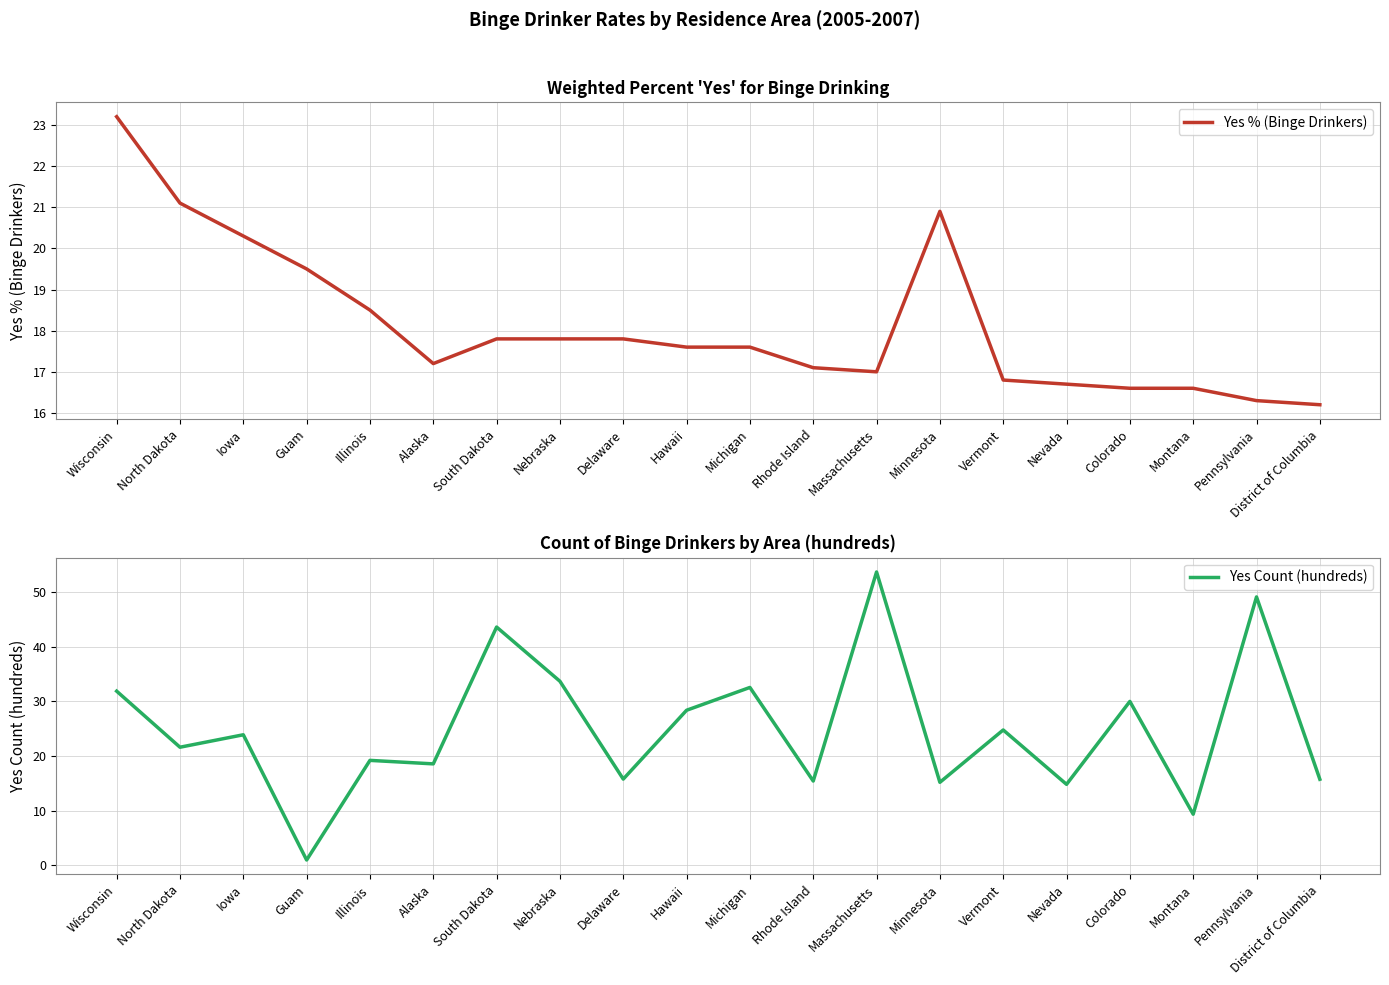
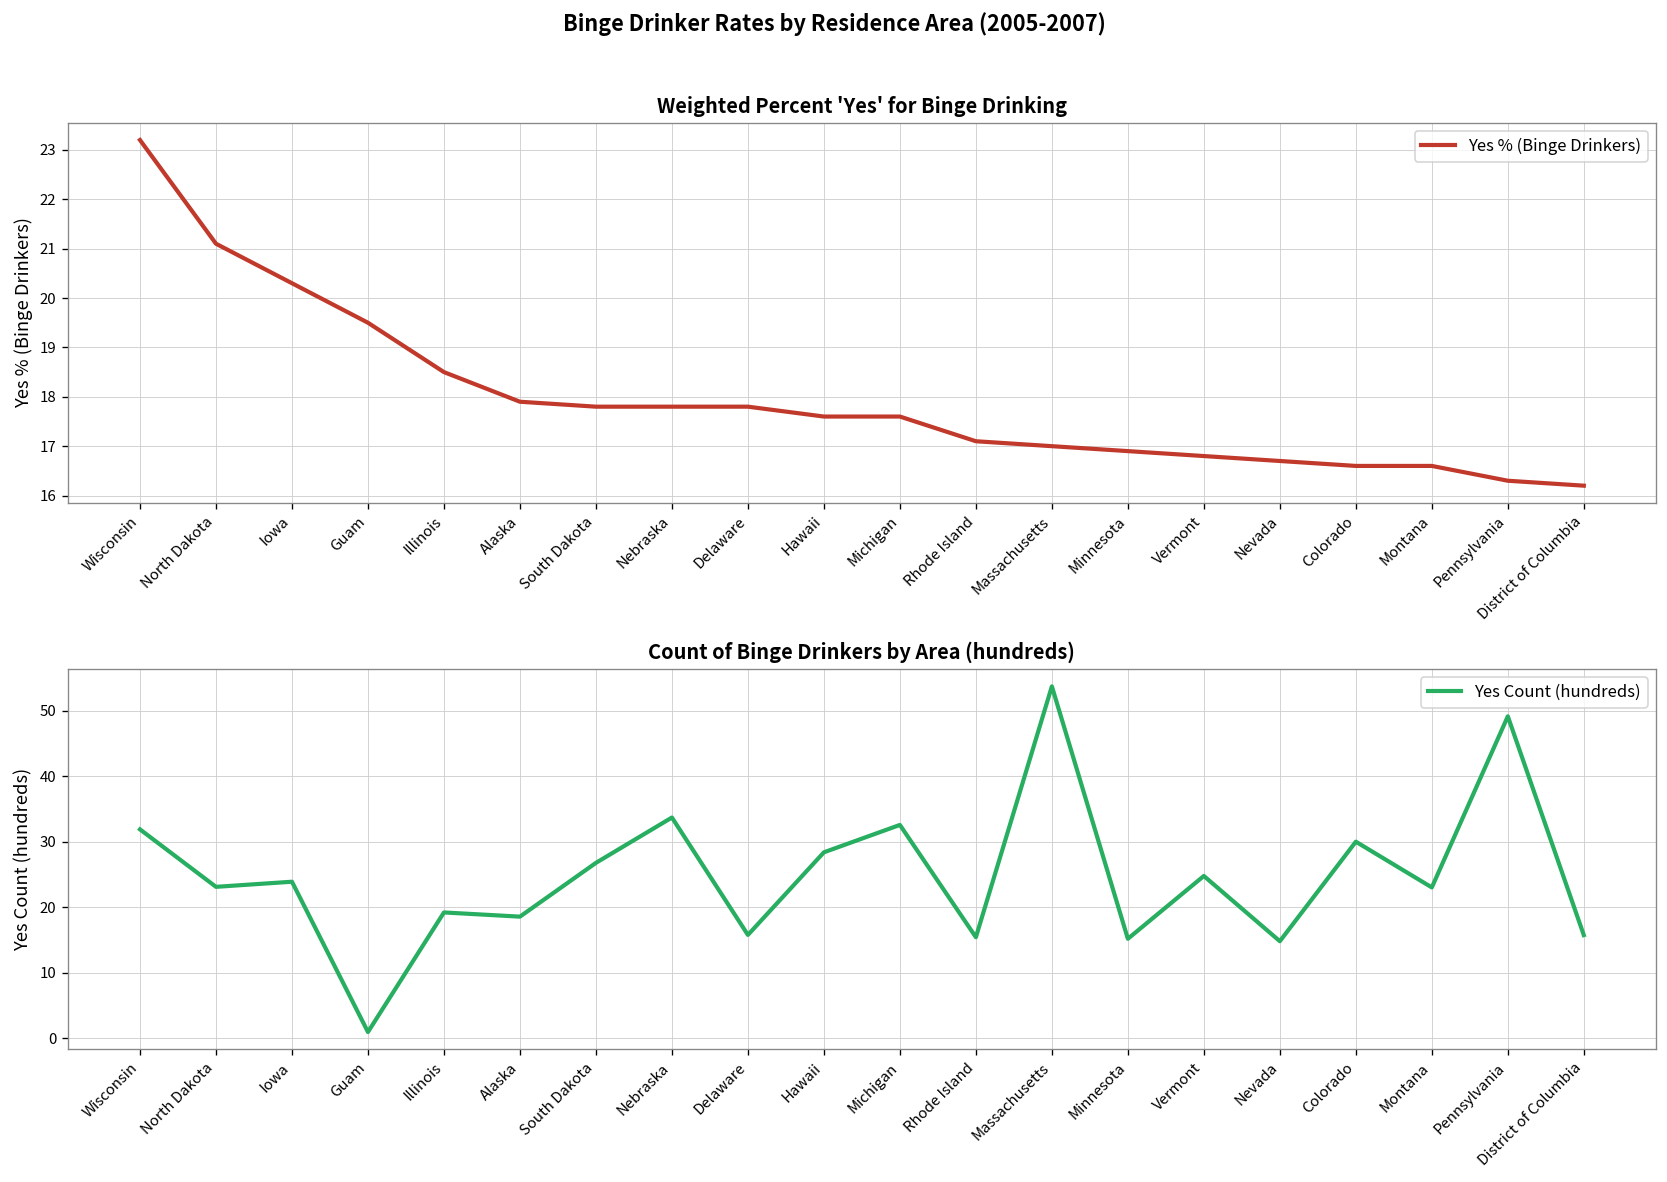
  {
    "Weighted Percent 'Yes' for Binge Drinking": {
      "Wisconsin": 23.2,
      "North Dakota": 21.1,
      "Iowa": 20.3,
      "Guam": 19.5,
      "Illinois": 18.5,
-     "Alaska": 17.2,
+     "Alaska": 17.9,
      "South Dakota": 17.8,
      "Nebraska": 17.8,
      "Delaware": 17.8,
      "Hawaii": 17.6,
      "Michigan": 17.6,
      "Rhode Island": 17.1,
      "Massachusetts": 17.0,
-     "Minnesota": 20.9,
+     "Minnesota": 16.9,
      "Vermont": 16.8,
      "Nevada": 16.7,
      "Colorado": 16.6,
      "Montana": 16.6,
      "Pennsylvania": 16.3,
      "District of Columbia": 16.2
    },
    "Count of Binge Drinkers by Area (hundreds)": {
      "Wisconsin": 32,
-     "North Dakota": 22,
+     "North Dakota": 23,
      "Iowa": 24,
      "Guam": 1,
      "Illinois": 19,
      "Alaska": 19,
-     "South Dakota": 44,
+     "South Dakota": 27,
      "Nebraska": 34,
      "Delaware": 16,
      "Hawaii": 28,
      "Michigan": 33,
      "Rhode Island": 15,
      "Massachusetts": 54,
      "Minnesota": 15,
      "Vermont": 25,
      "Nevada": 15,
      "Colorado": 30,
-     "Montana": 9,
+     "Montana": 23,
      "Pennsylvania": 49,
      "District of Columbia": 16
    }
  }
